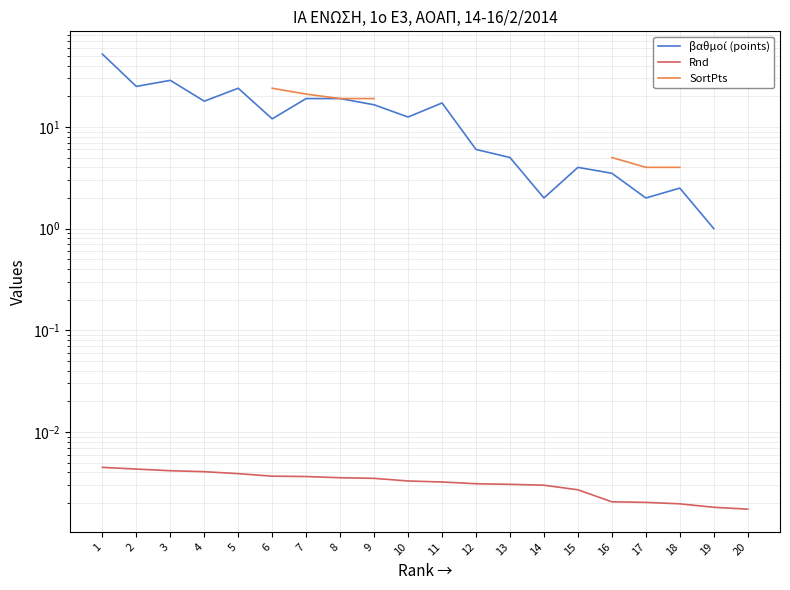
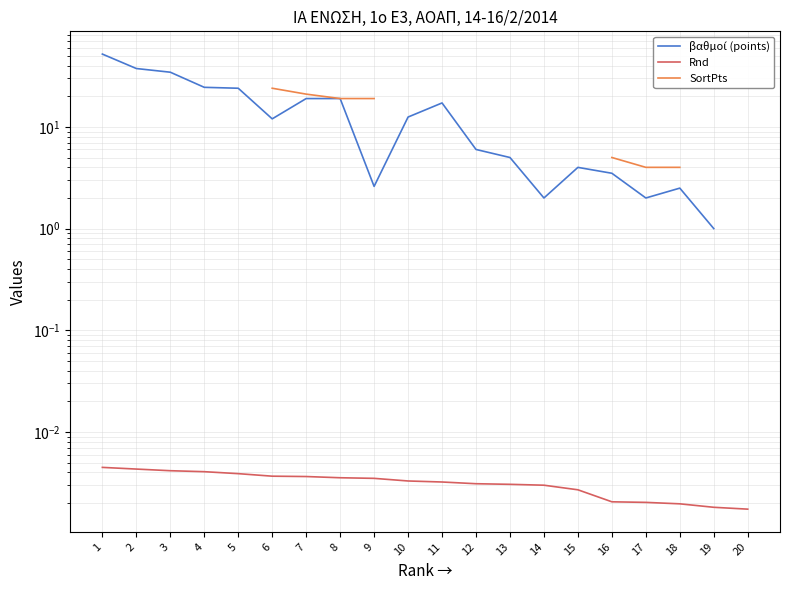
  {
    "βαθμοί (points)": {
      "1": 50,
-     "2": 25,
-     "3": 29,
-     "4": 18,
+     "2": 38,
+     "3": 35,
+     "4": 25,
      "5": 24,
      "6": 12,
      "7": 19,
-     "9": 17,
+     "9": 2.6,
      "10": 13,
      "11": 17,
      "12": 6,
      "13": 5,
      "14": 2.0,
      "15": 4.0,
      "16": 3.5,
      "17": 2.0,
      "18": 2.5,
      "19": 1.0
    }
  }
